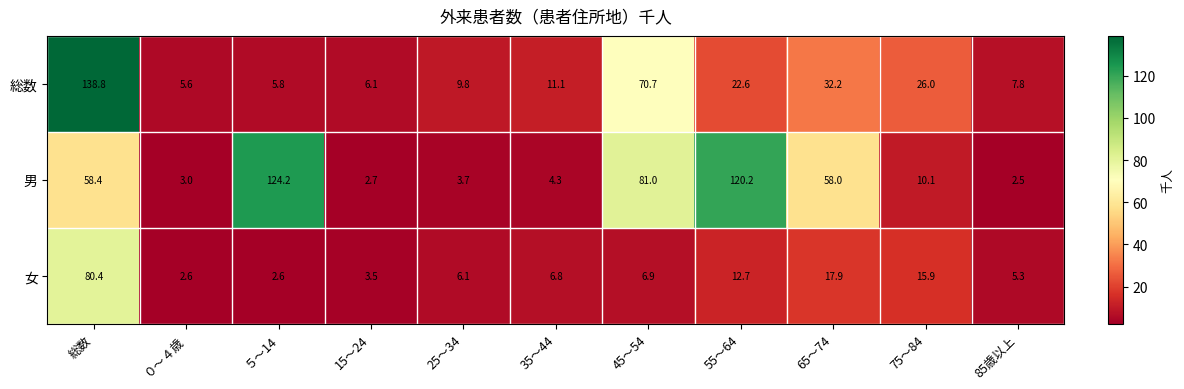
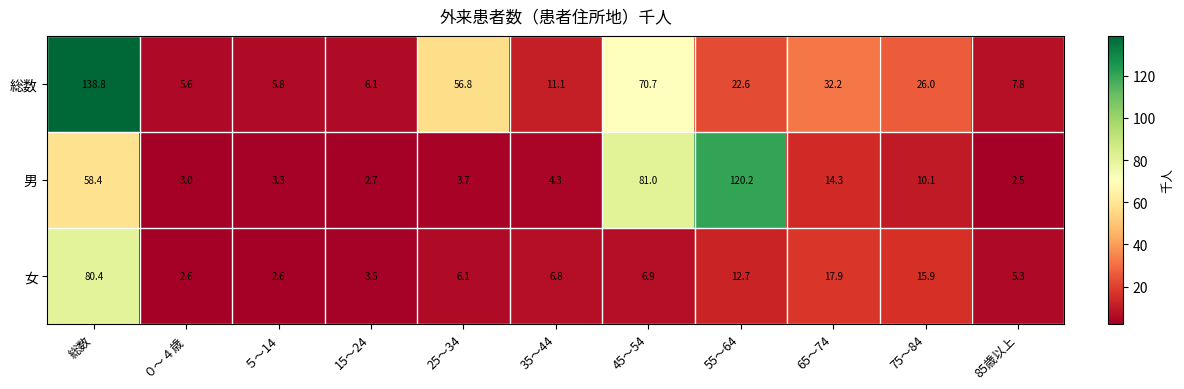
  {
    "総数": {
      "総数": 138.8,
      "０～４歳": 5.6,
      "５～14": 5.8,
      "15～24": 6.1,
-     "25～34": 9.8,
+     "25～34": 56.8,
      "35～44": 11.1,
      "45～54": 70.7,
      "55～64": 22.6,
      "65～74": 32.2,
      "75～84": 26.0,
      "85歳以上": 7.8
    },
    "男": {
      "総数": 58.4,
      "０～４歳": 3.0,
-     "５～14": 124.2,
+     "５～14": 3.3,
      "15～24": 2.7,
      "25～34": 3.7,
      "35～44": 4.3,
      "45～54": 81.0,
      "55～64": 120.2,
-     "65～74": 58.0,
+     "65～74": 14.3,
      "75～84": 10.1,
      "85歳以上": 2.5
    },
    "女": {
      "総数": 80.4,
      "０～４歳": 2.6,
      "５～14": 2.6,
      "15～24": 3.5,
      "25～34": 6.1,
      "35～44": 6.8,
      "45～54": 6.9,
      "55～64": 12.7,
      "65～74": 17.9,
      "75～84": 15.9,
      "85歳以上": 5.3
    }
  }
